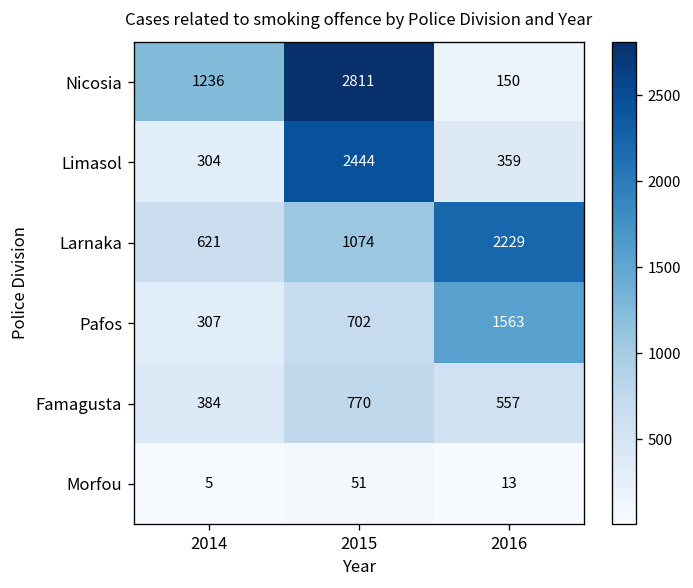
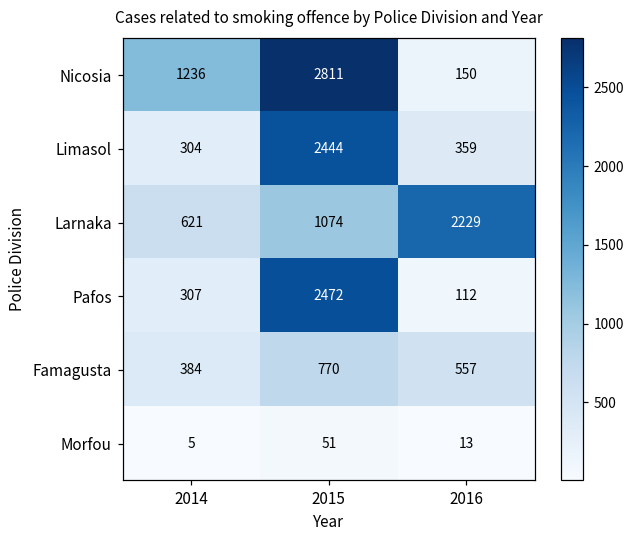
  {
    "Nicosia": {
      "2014": 1236,
      "2015": 2811,
      "2016": 150
    },
    "Limasol": {
      "2014": 304,
      "2015": 2444,
      "2016": 359
    },
    "Larnaka": {
      "2014": 621,
      "2015": 1074,
      "2016": 2229
    },
    "Pafos": {
      "2014": 307,
-     "2015": 702,
-     "2016": 1563
+     "2015": 2472,
+     "2016": 112
    },
    "Famagusta": {
      "2014": 384,
      "2015": 770,
      "2016": 557
    },
    "Morfou": {
      "2014": 5,
      "2015": 51,
      "2016": 13
    }
  }
